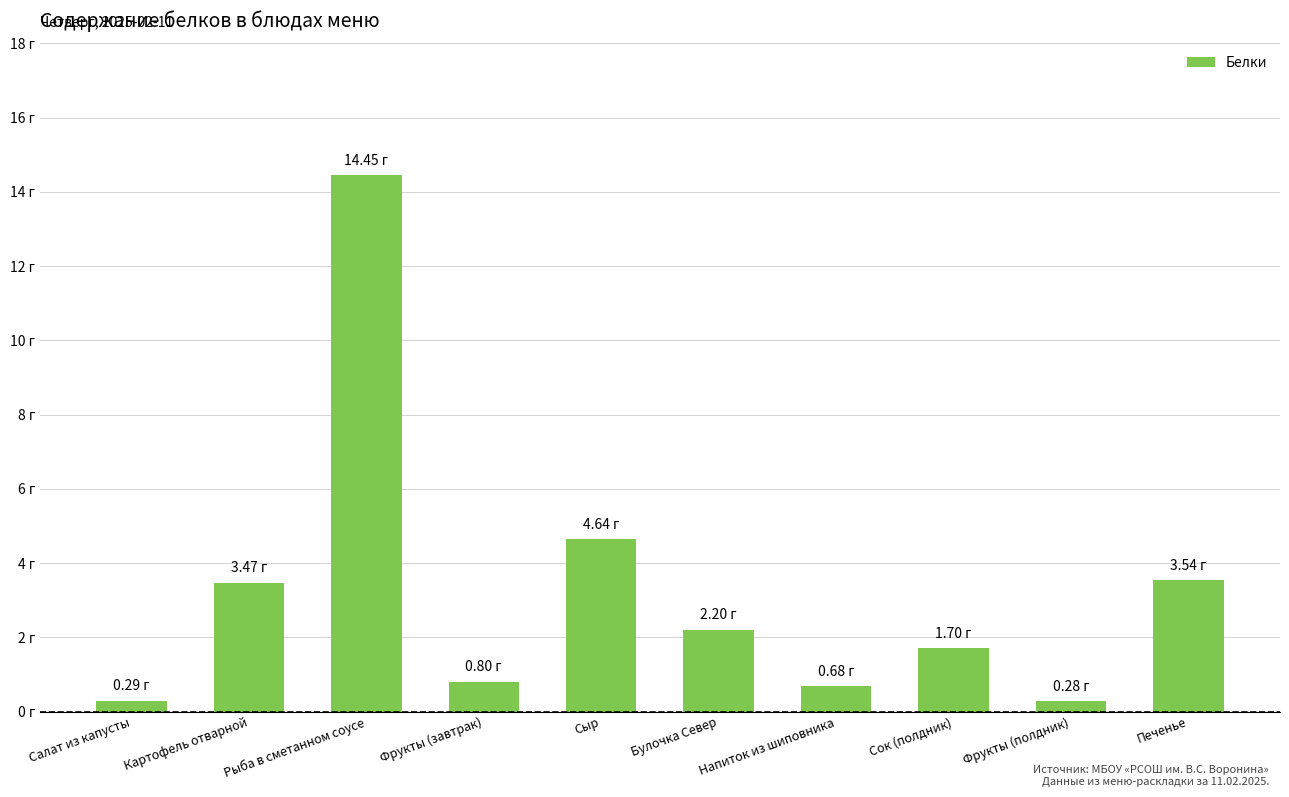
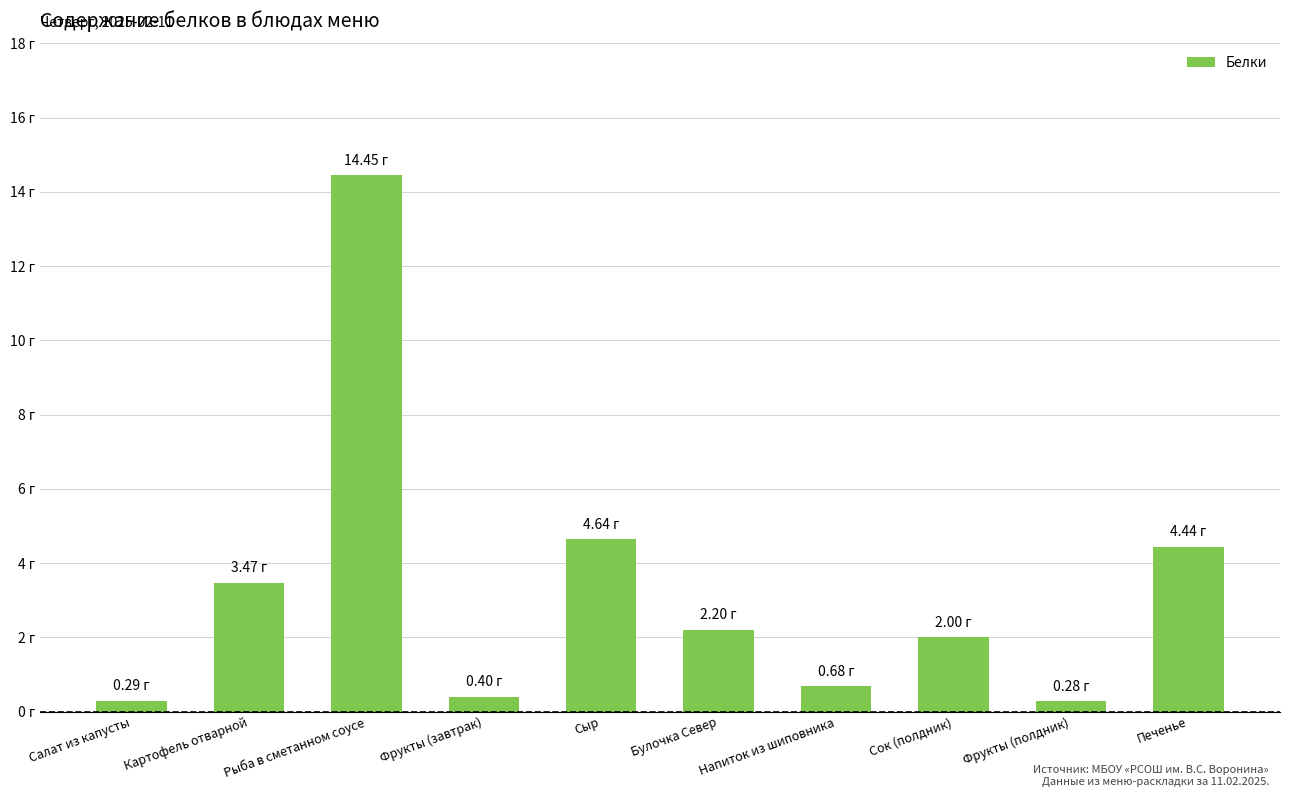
  {
    "Салат из капусты": 0.29,
    "Картофель отварной": 3.47,
    "Рыба в сметанном соусе": 14.45,
-   "Фрукты (завтрак)": 0.80,
+   "Фрукты (завтрак)": 0.40,
    "Сыр": 4.64,
    "Булочка Север": 2.20,
    "Напиток из шиповника": 0.68,
-   "Сок (полдник)": 1.70,
+   "Сок (полдник)": 2.00,
    "Фрукты (полдник)": 0.28,
-   "Печенье": 3.54
+   "Печенье": 4.44
  }
